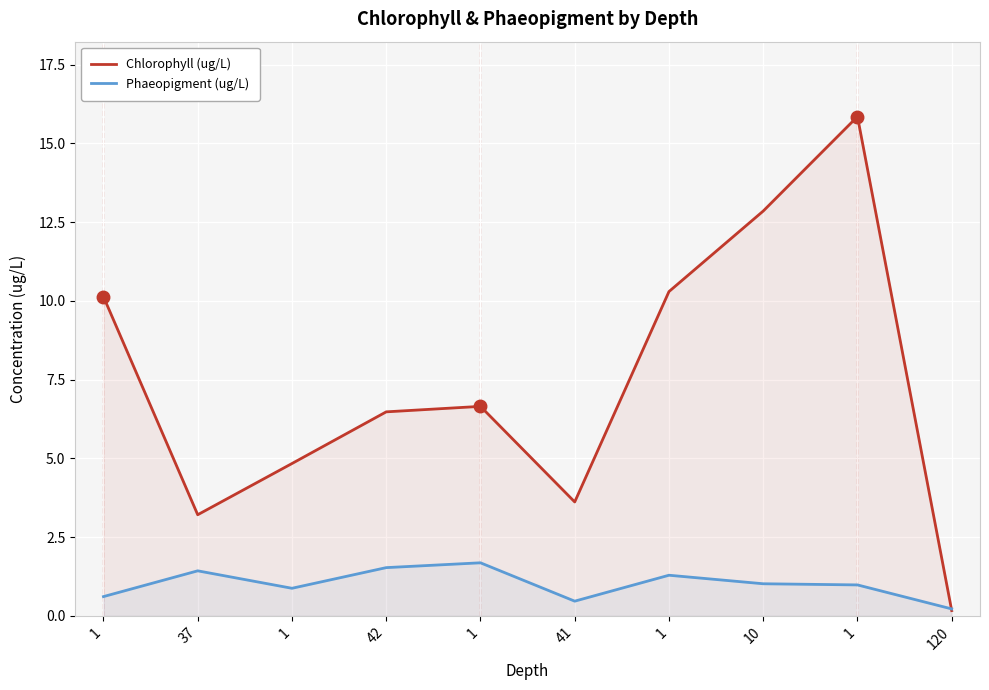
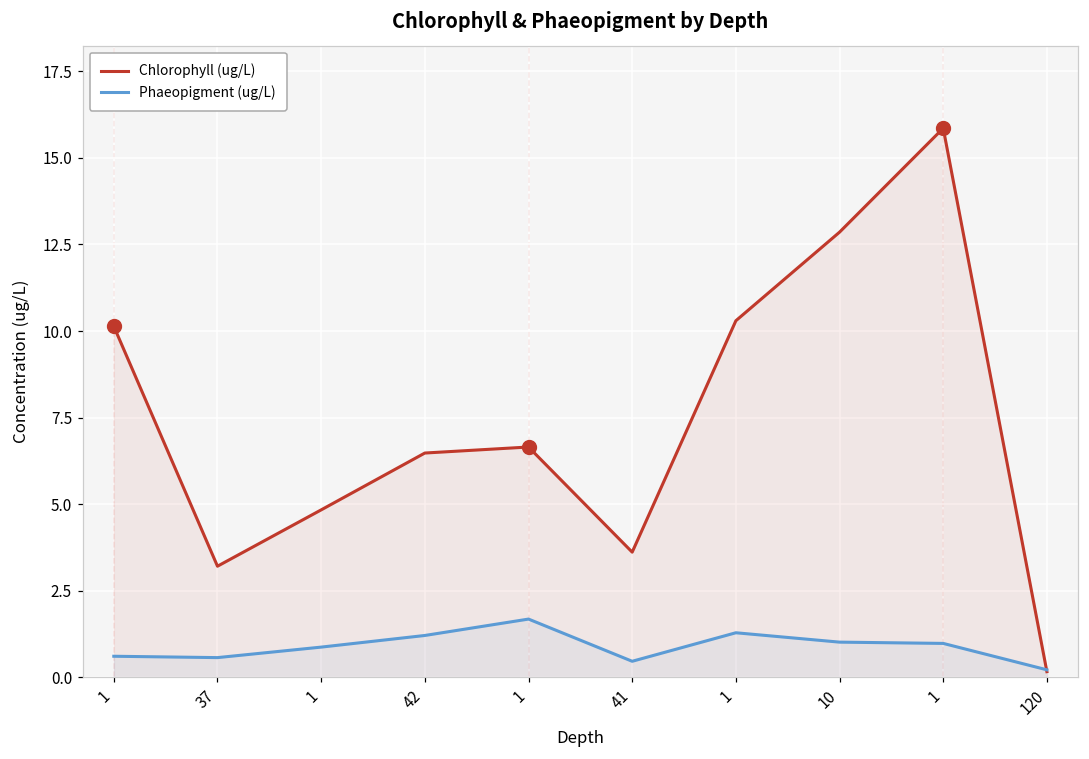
  {
    "Phaeopigment (ug/L)": {
-     "37": 1.4,
-     "42": 1.5,
+     "37": 0.6,
+     "42": 1.2,
      "41": 0.5,
      "10": 1.0
    }
  }
